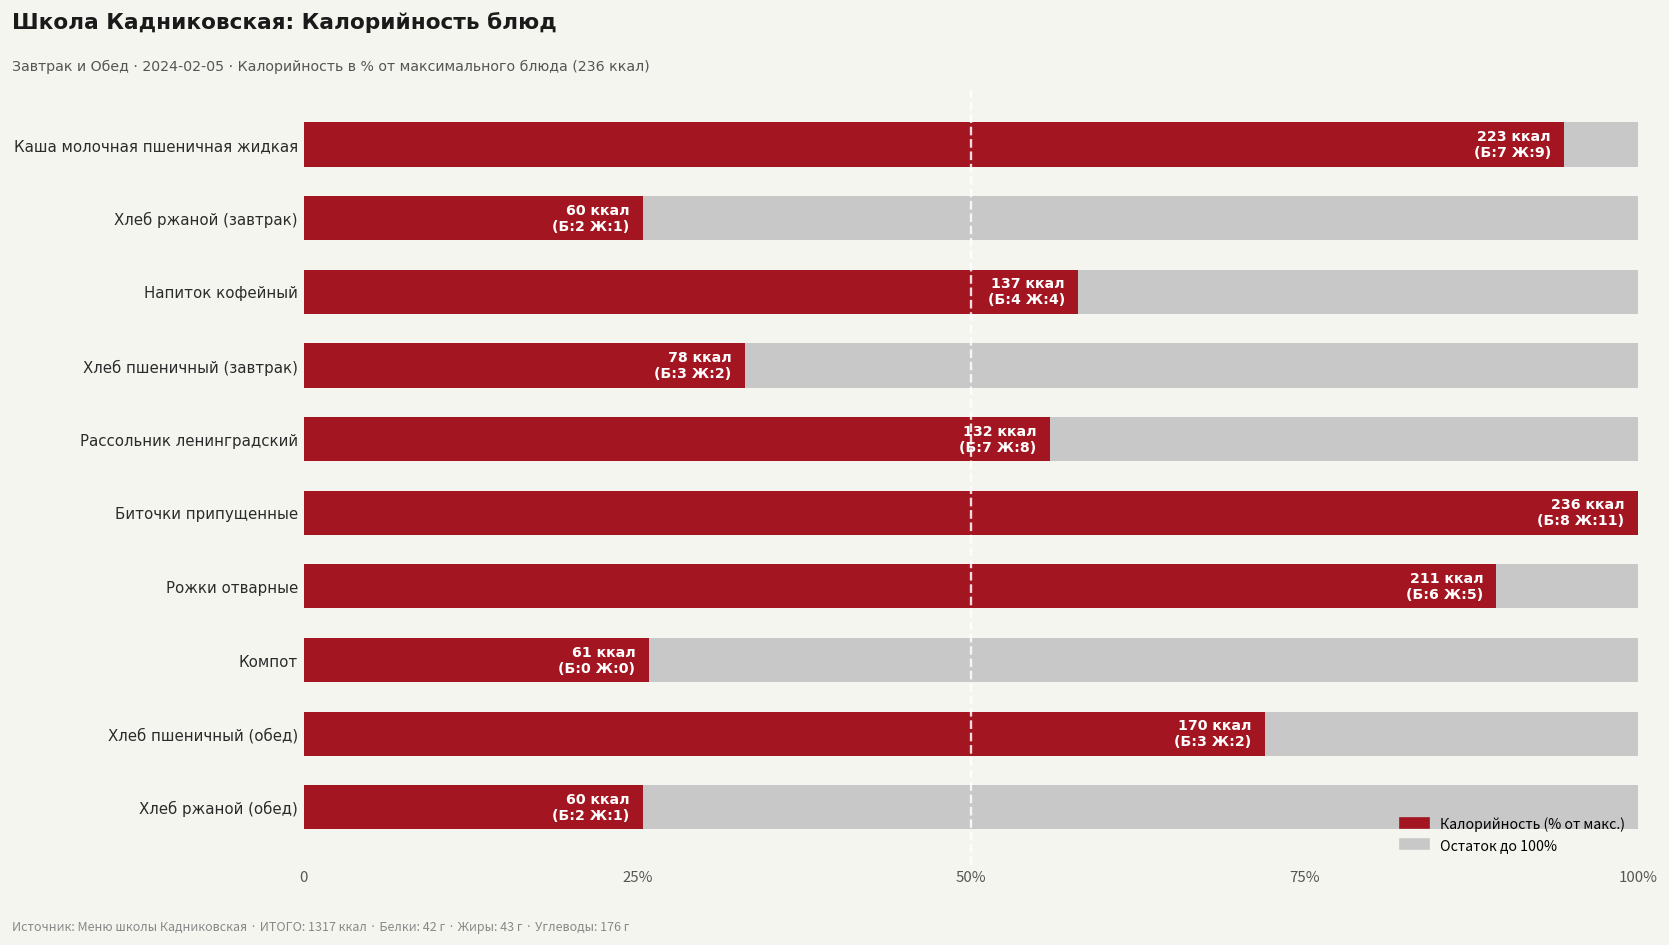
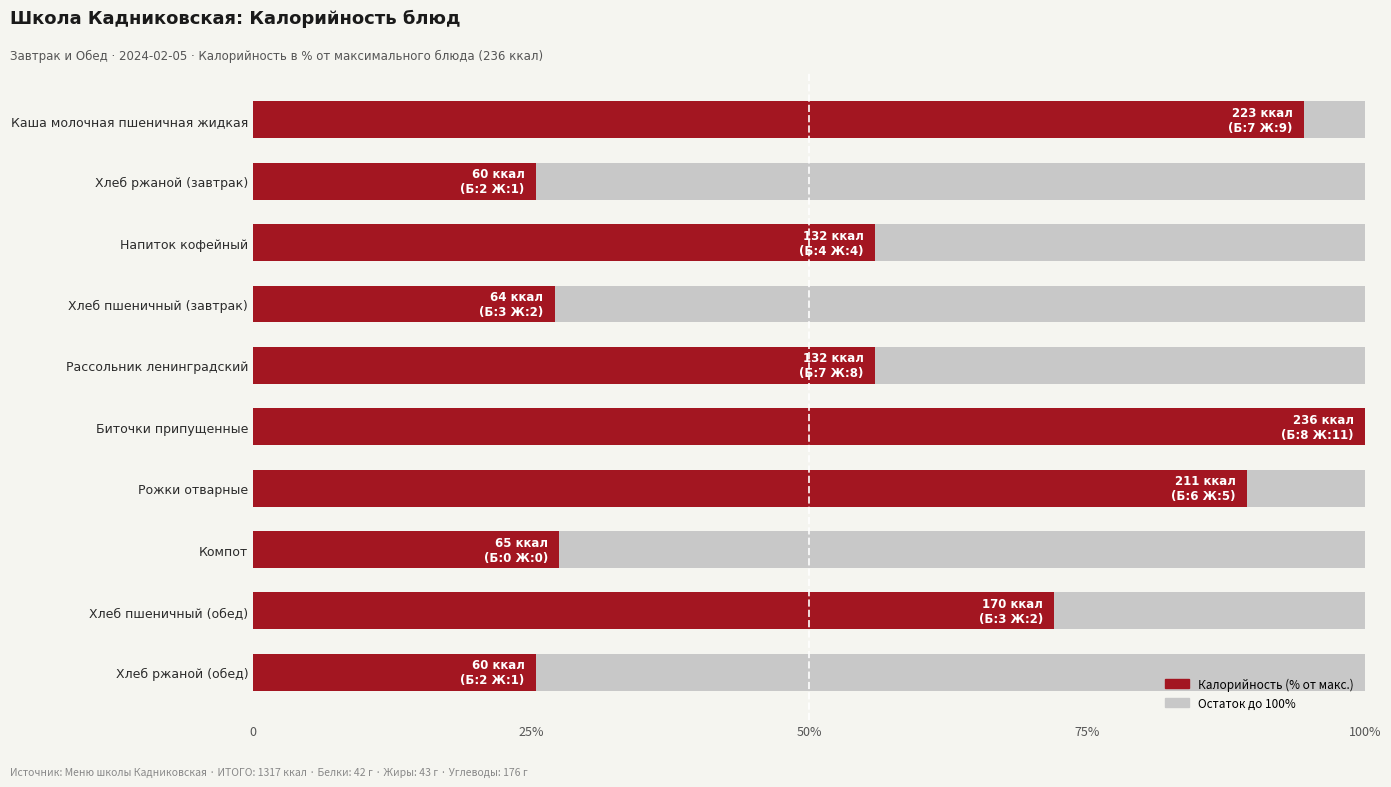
  {
    "Калорийность (% от макс.)": {
-     "Напиток кофейный": 137,
-     "Хлеб пшеничный (завтрак)": 78,
-     "Компот": 61
+     "Напиток кофейный": 132,
+     "Хлеб пшеничный (завтрак)": 64,
+     "Компот": 65
    }
  }
